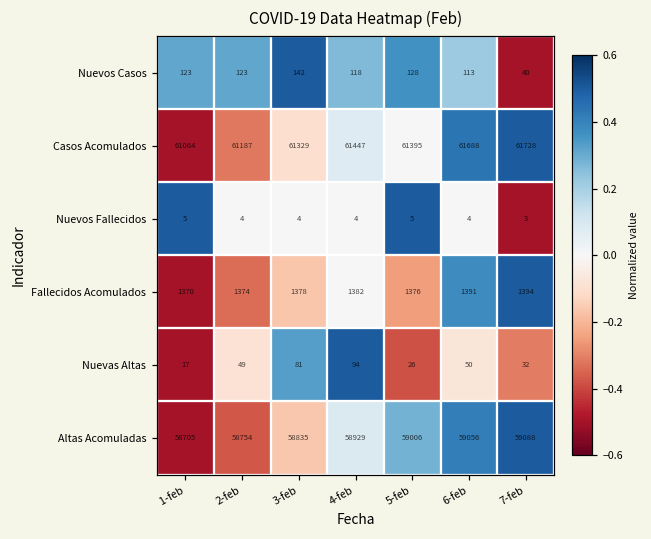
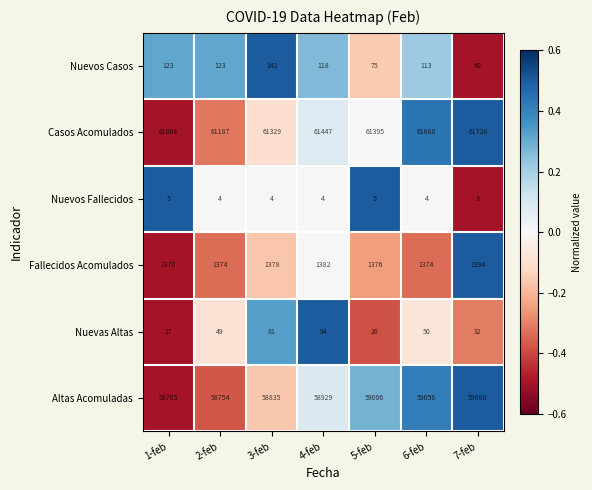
  {
    "Nuevos Casos": {
      "1-feb": 123,
      "2-feb": 123,
      "3-feb": 142,
      "4-feb": 118,
-     "5-feb": 128,
+     "5-feb": 75,
      "6-feb": 113,
      "7-feb": 40
    },
    "Casos Acomulados": {
      "1-feb": 61064,
      "2-feb": 61187,
      "3-feb": 61329,
      "4-feb": 61447,
      "5-feb": 61395,
      "6-feb": 61688,
      "7-feb": 61728
    },
    "Nuevos Fallecidos": {
      "1-feb": 5,
      "2-feb": 4,
      "3-feb": 4,
      "4-feb": 4,
      "5-feb": 5,
      "6-feb": 4,
      "7-feb": 3
    },
    "Fallecidos Acomulados": {
      "1-feb": 1370,
      "2-feb": 1374,
      "3-feb": 1378,
      "4-feb": 1382,
      "5-feb": 1376,
-     "6-feb": 1391,
+     "6-feb": 1374,
      "7-feb": 1394
    },
    "Nuevas Altas": {
      "1-feb": 17,
      "2-feb": 49,
      "3-feb": 81,
      "4-feb": 94,
      "5-feb": 26,
      "6-feb": 50,
      "7-feb": 32
    },
    "Altas Acomuladas": {
      "1-feb": 58705,
      "2-feb": 58754,
      "3-feb": 58835,
      "4-feb": 58929,
      "5-feb": 59006,
      "6-feb": 59056,
      "7-feb": 59088
    }
  }
